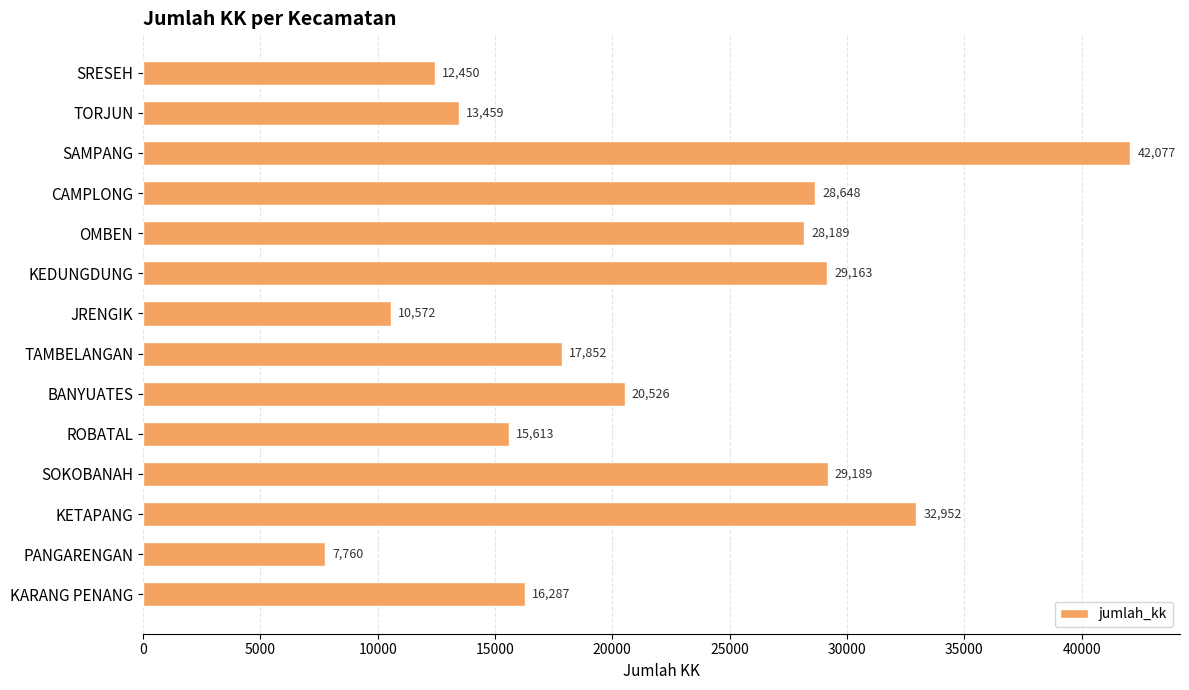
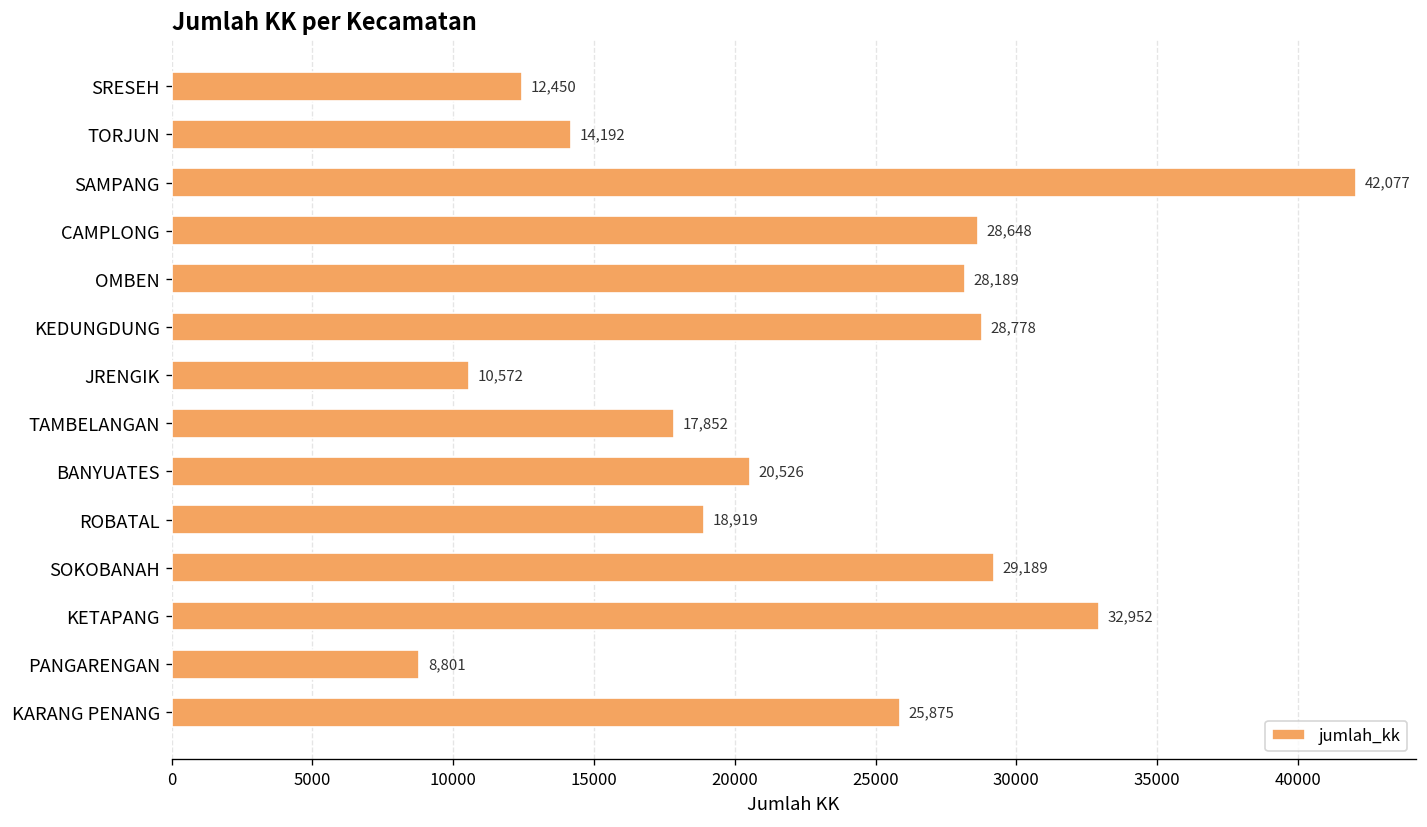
  {
    "SRESEH": "12,450",
-   "TORJUN": "13,459",
+   "TORJUN": "14,192",
    "SAMPANG": "42,077",
    "CAMPLONG": "28,648",
    "OMBEN": "28,189",
-   "KEDUNGDUNG": "29,163",
+   "KEDUNGDUNG": "28,778",
    "JRENGIK": "10,572",
    "TAMBELANGAN": "17,852",
    "BANYUATES": "20,526",
-   "ROBATAL": "15,613",
+   "ROBATAL": "18,919",
    "SOKOBANAH": "29,189",
    "KETAPANG": "32,952",
-   "PANGARENGAN": "7,760",
-   "KARANG PENANG": "16,287"
+   "PANGARENGAN": "8,801",
+   "KARANG PENANG": "25,875"
  }
